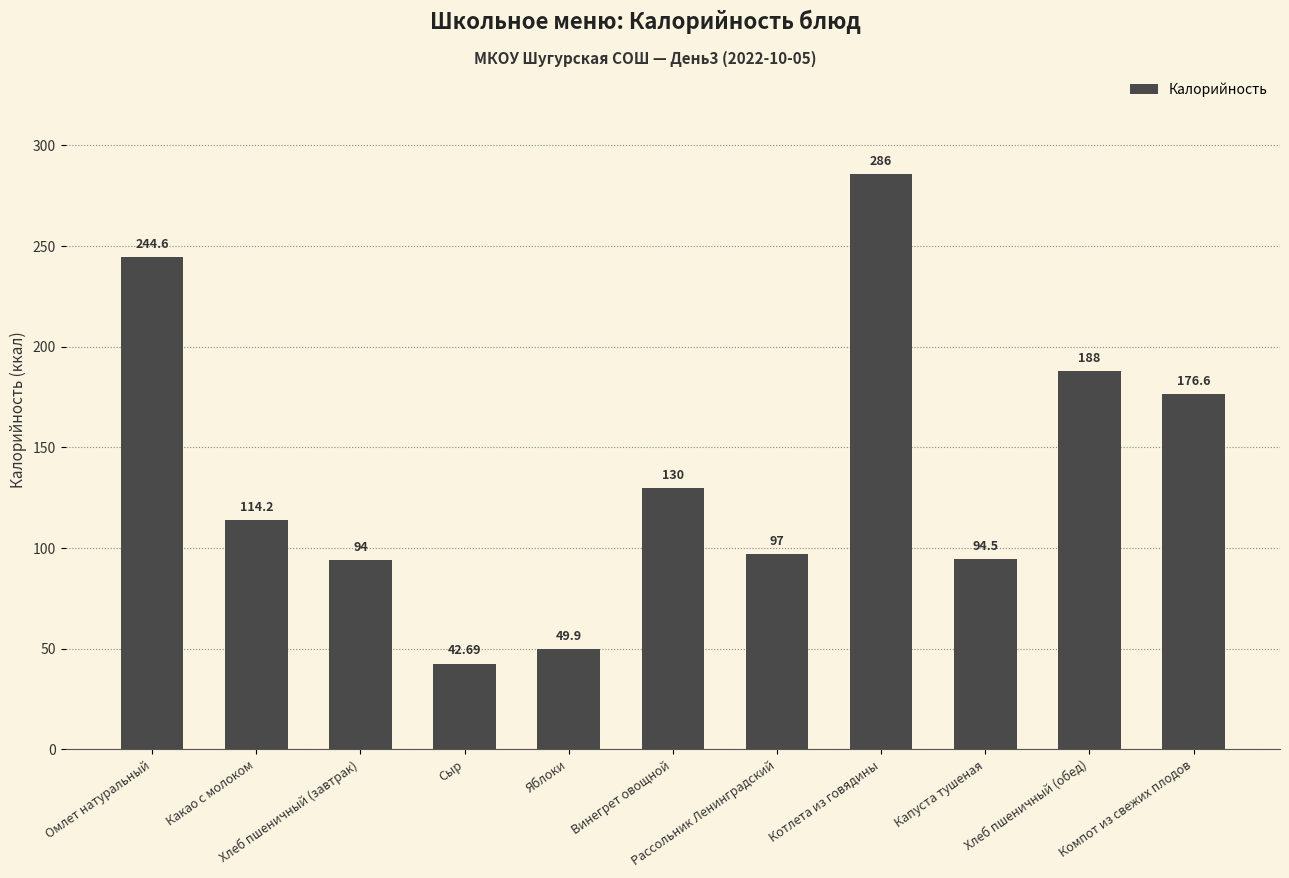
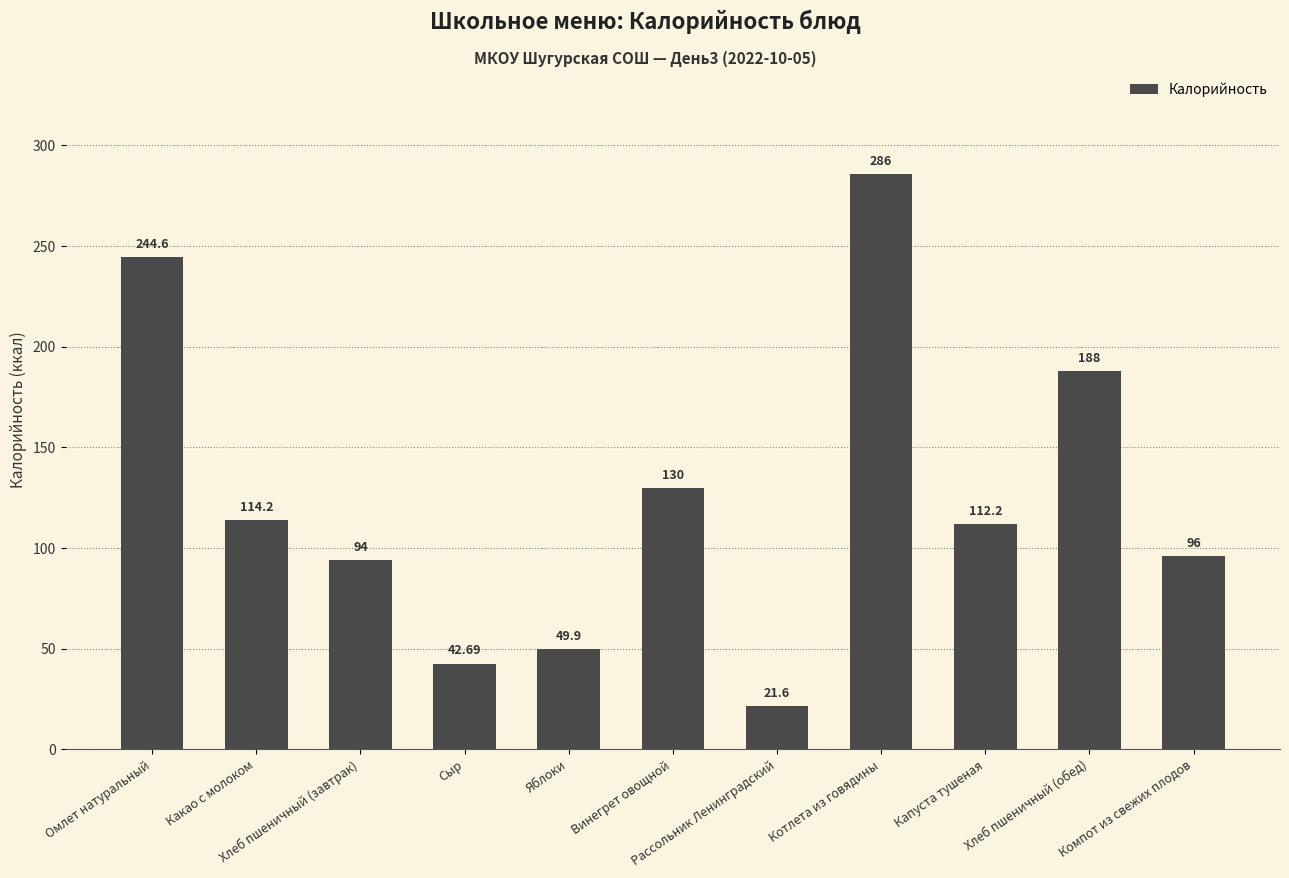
  {
    "Омлет натуральный": 244.6,
    "Какао с молоком": 114.2,
    "Хлеб пшеничный (завтрак)": 94,
    "Сыр": 42.69,
    "Яблоки": 49.9,
    "Винегрет овощной": 130,
-   "Рассольник Ленинградский": 97,
+   "Рассольник Ленинградский": 21.6,
    "Котлета из говядины": 286,
-   "Капуста тушеная": 94.5,
+   "Капуста тушеная": 112.2,
    "Хлеб пшеничный (обед)": 188,
-   "Компот из свежих плодов": 176.6
+   "Компот из свежих плодов": 96
  }
